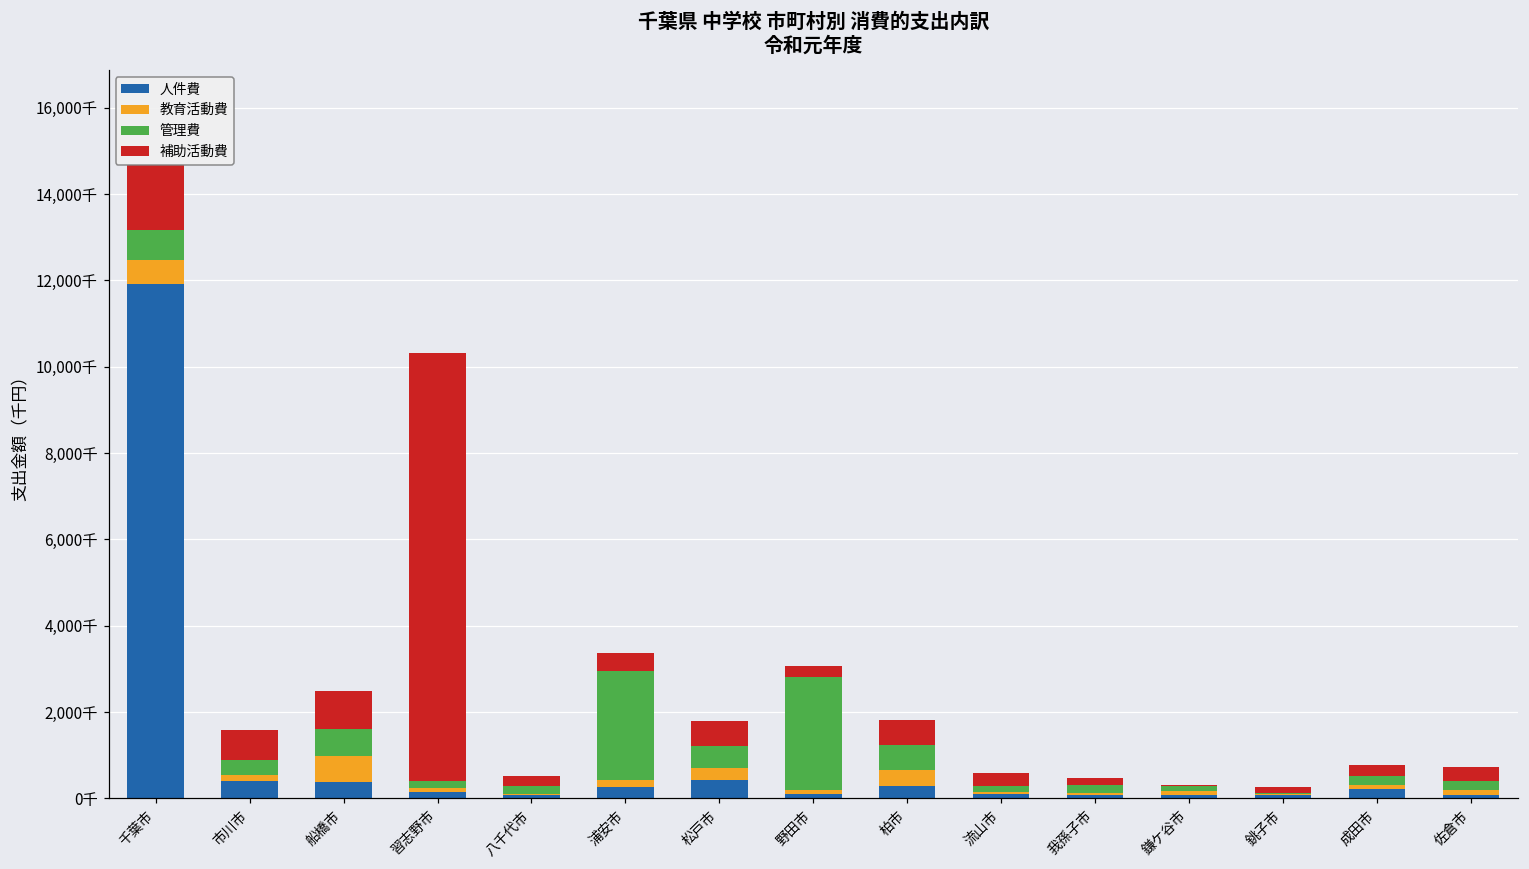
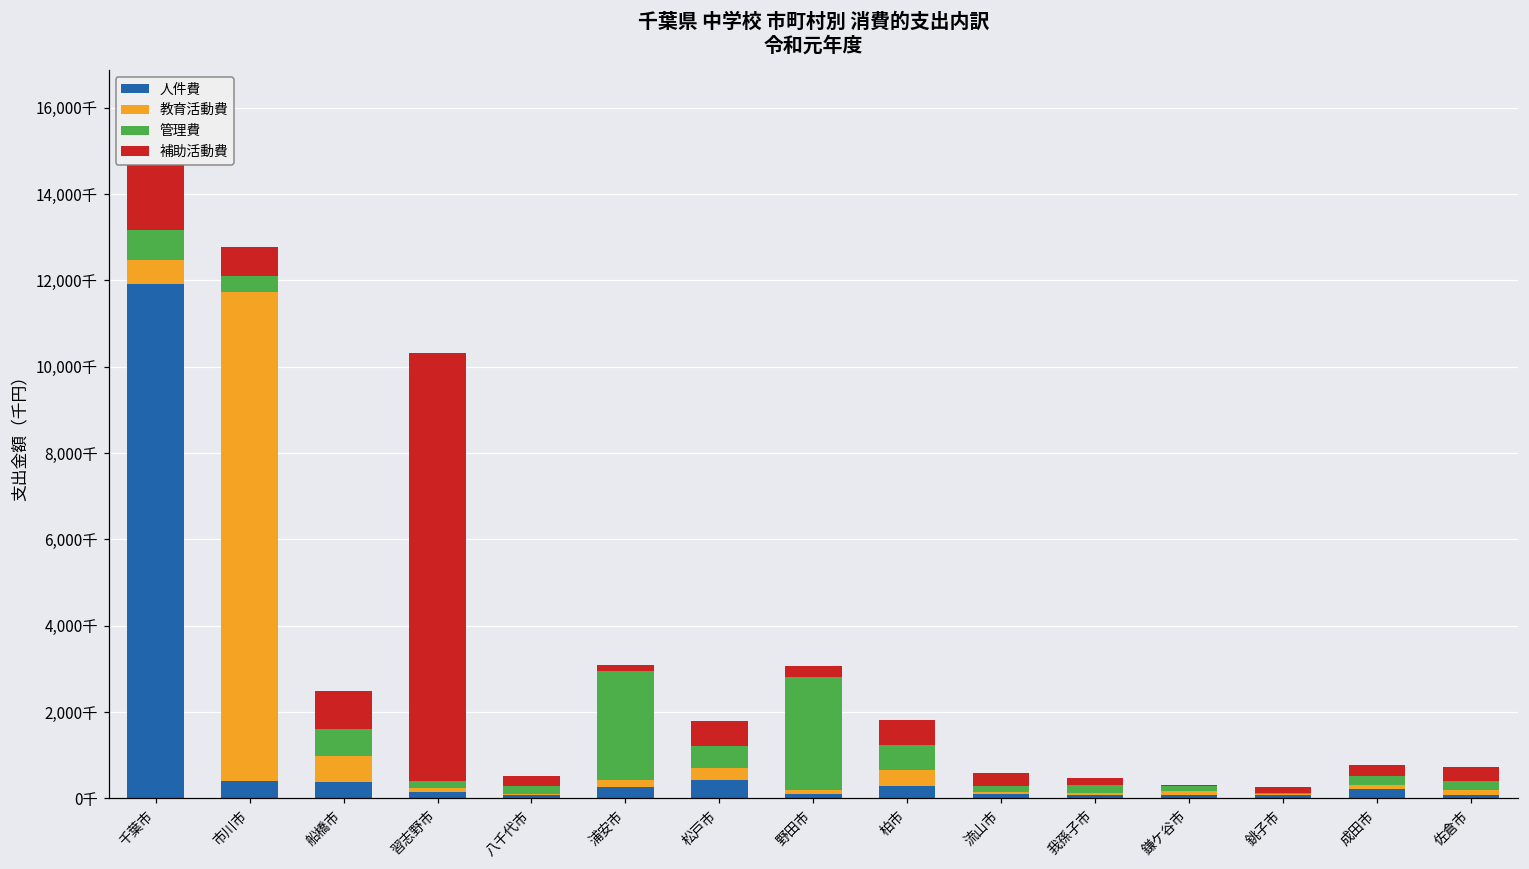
  {
    "人件費": {
      "千葉市": "11,900千",
      "市川市": "400千",
      "船橋市": "400千",
      "習志野市": "100千",
      "八千代市": "100千",
      "浦安市": "300千",
      "松戸市": "400千",
      "野田市": "100千",
      "柏市": "300千",
      "流山市": "100千",
      "我孫子市": "100千",
      "鎌ケ谷市": "100千",
      "銚子市": "100千",
      "成田市": "200千",
      "佐倉市": "100千"
    },
    "教育活動費": {
      "千葉市": "500千",
-     "市川市": "100千",
+     "市川市": "11,300千",
      "船橋市": "600千",
      "習志野市": "100千",
      "浦安市": "200千",
      "松戸市": "300千",
      "野田市": "100千",
      "柏市": "400千",
      "鎌ケ谷市": "100千",
      "成田市": "100千",
      "佐倉市": "100千"
    },
    "管理費": {
      "千葉市": "700千",
      "市川市": "400千",
      "船橋市": "600千",
      "習志野市": "200千",
      "八千代市": "200千",
      "浦安市": "2,500千",
      "松戸市": "500千",
      "野田市": "2,600千",
      "柏市": "600千",
      "流山市": "100千",
      "我孫子市": "200千",
      "鎌ケ谷市": "100千",
      "成田市": "200千",
      "佐倉市": "200千"
    },
    "補助活動費": {
      "市川市": "700千",
      "船橋市": "900千",
      "習志野市": "9,900千",
      "八千代市": "200千",
-     "浦安市": "400千",
+     "浦安市": "100千",
      "松戸市": "600千",
      "野田市": "200千",
      "柏市": "600千",
      "流山市": "300千",
      "我孫子市": "200千",
      "銚子市": "100千",
      "成田市": "200千",
      "佐倉市": "300千"
    }
  }
